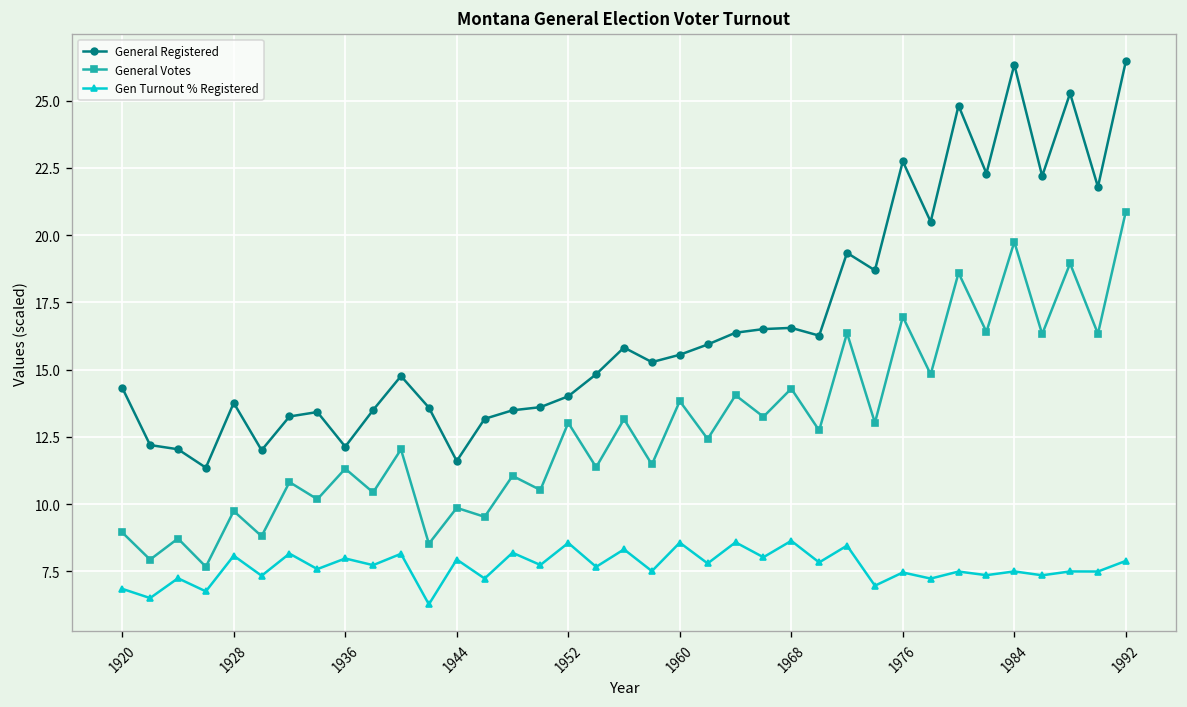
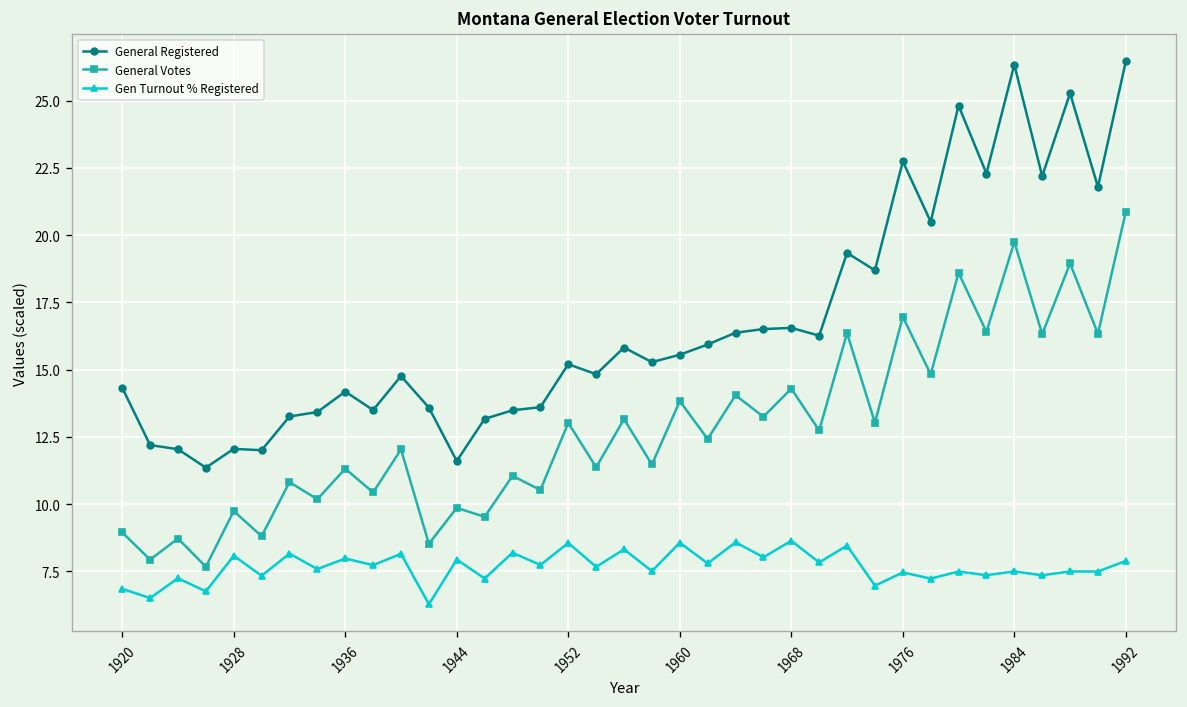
  {
    "General Registered": {
      "1920": 14.3,
-     "1928": 13.8,
-     "1936": 12.1,
+     "1928": 12.1,
+     "1936": 14.2,
      "1944": 11.6,
-     "1952": 14.0,
+     "1952": 15.2,
      "1960": 15.6,
      "1968": 16.6,
      "1976": 22.7,
      "1984": 26.3,
      "1992": 26.5
    }
  }
